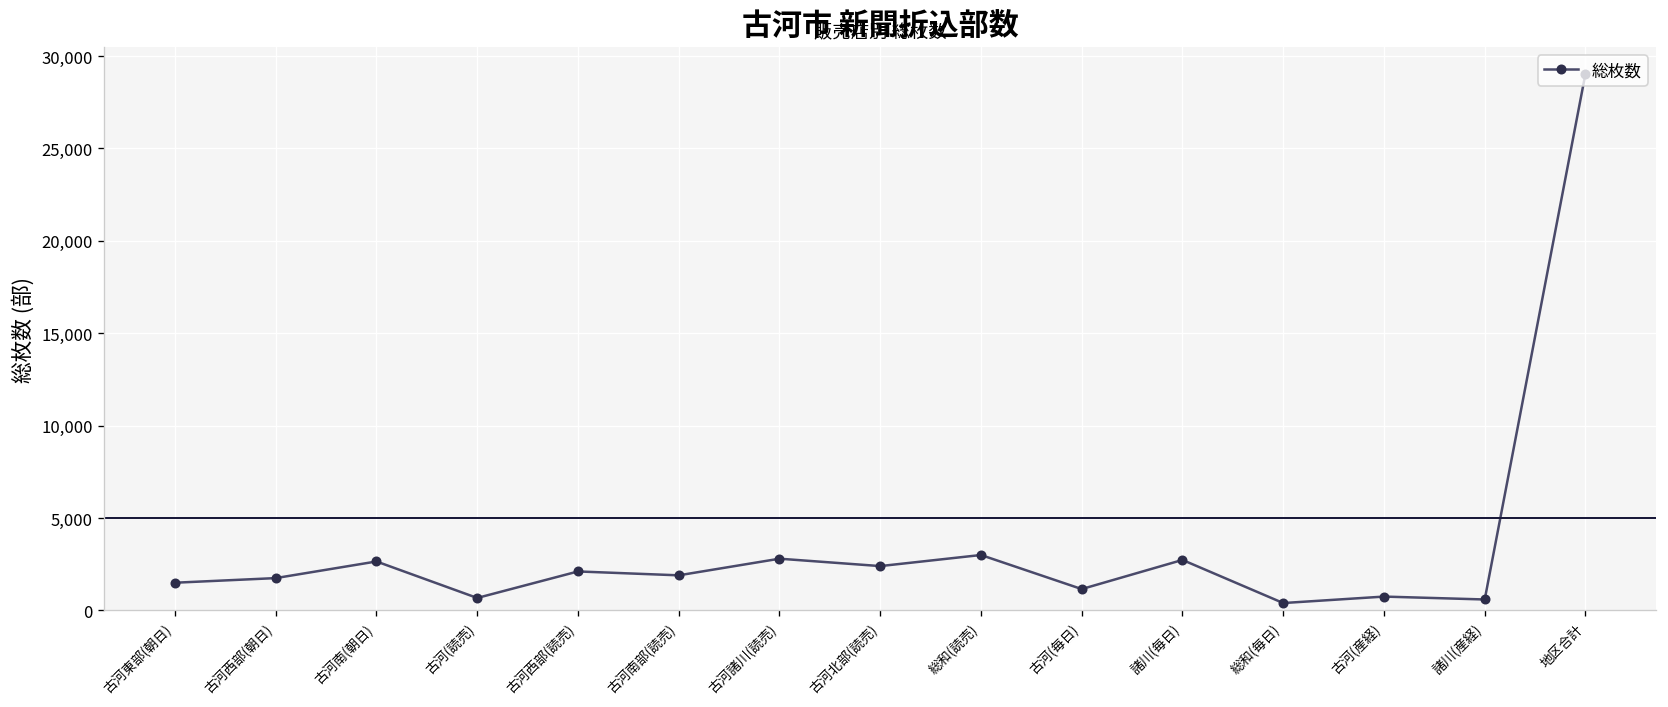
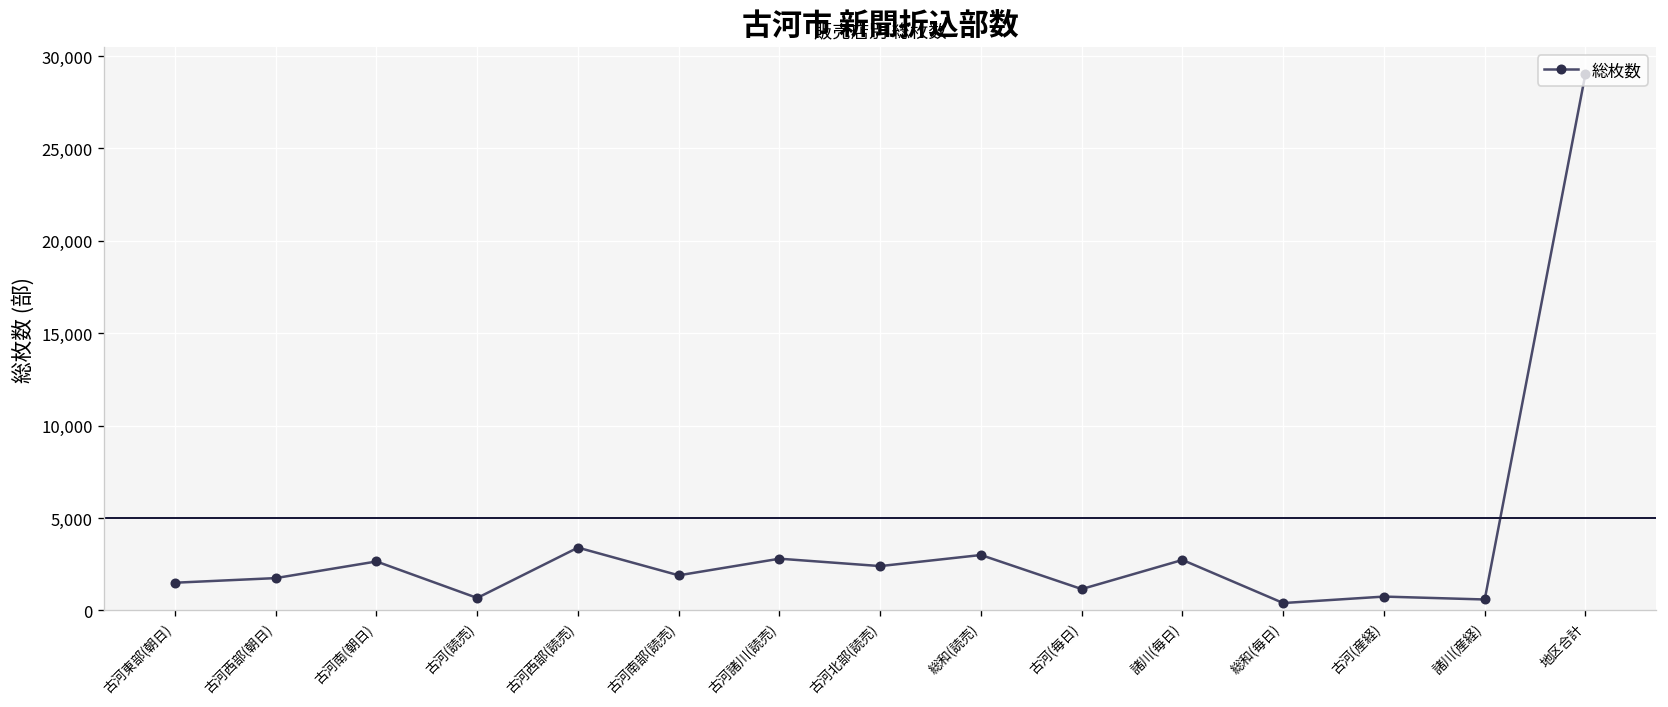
  {
    "古河東部(朝日)": "1,500",
    "古河西部(朝日)": "1,800",
    "古河南(朝日)": "2,700",
    "古河(読売)": "700",
-   "古河西部(読売)": "2,100",
+   "古河西部(読売)": "3,400",
    "古河南部(読売)": "1,900",
    "古河諸川(読売)": "2,800",
    "古河北部(読売)": "2,400",
    "総和(読売)": "3,000",
    "古河(毎日)": "1,200",
    "諸川(毎日)": "2,700",
    "総和(毎日)": "400",
    "古河(産経)": "800",
    "諸川(産経)": "600"
  }
